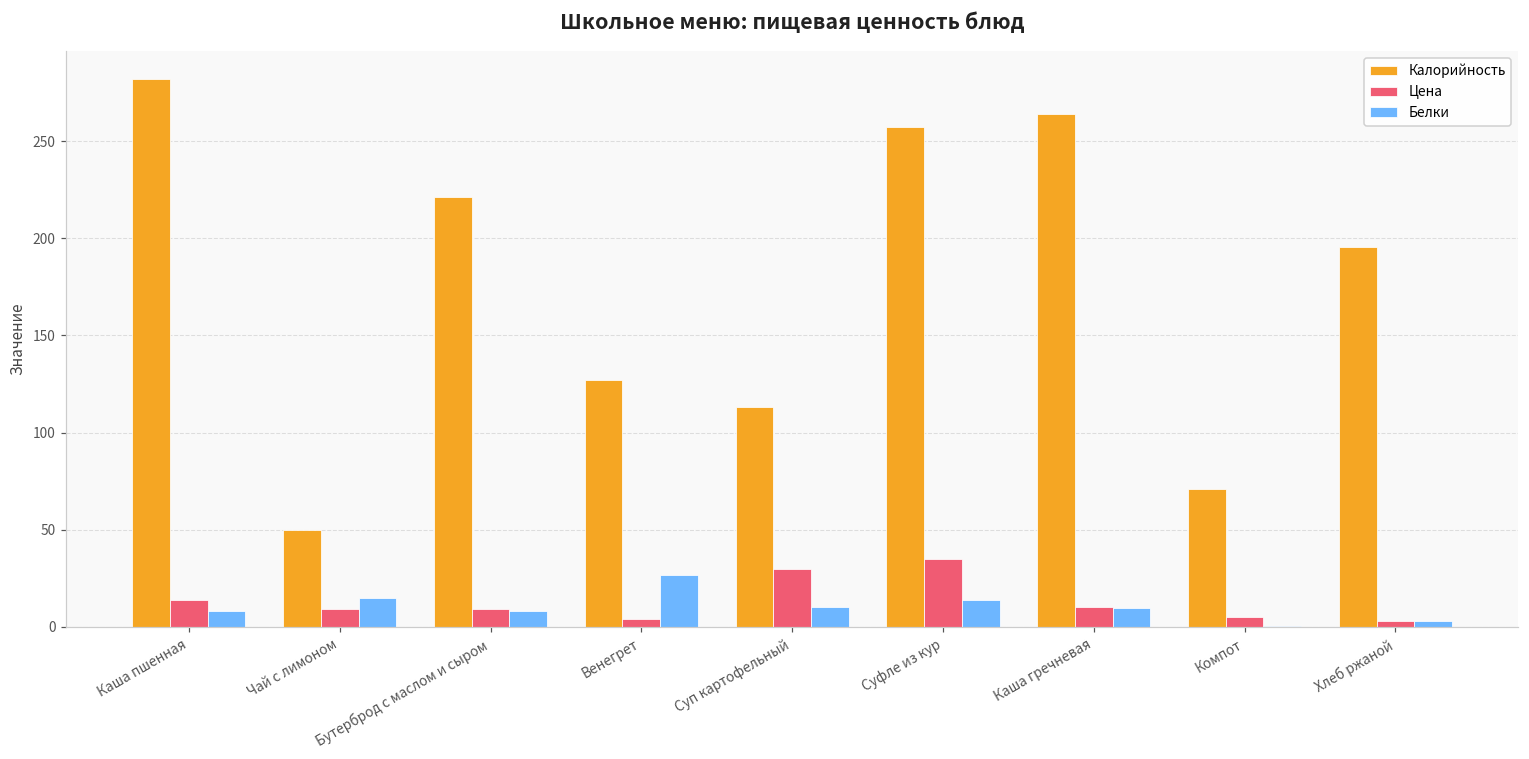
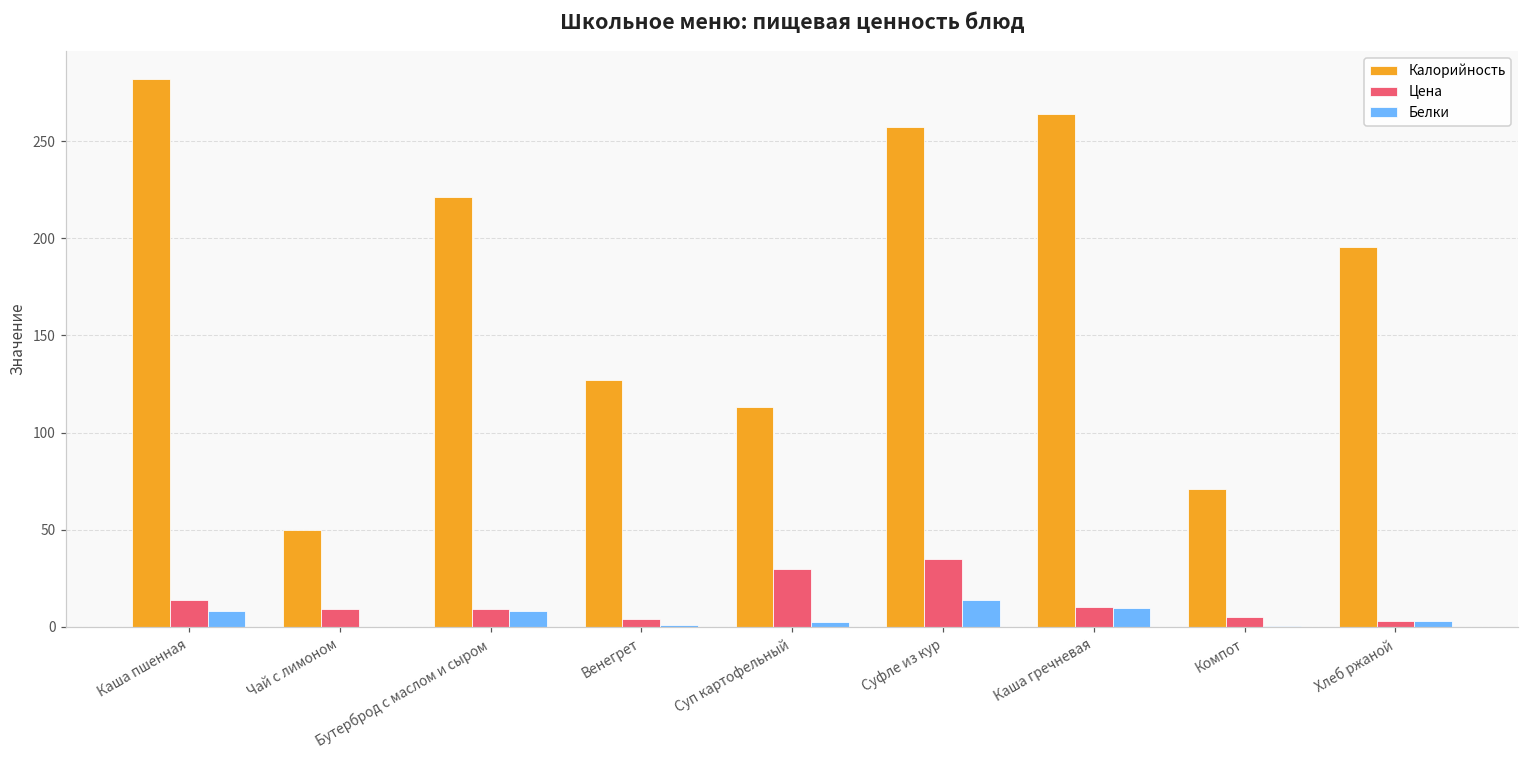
  {
    "Калорийность": {
      "Каша пшенная": 282,
      "Чай с лимоном": 50,
      "Бутерброд с маслом и сыром": 221,
      "Венегрет": 127,
      "Суп картофельный": 113,
      "Суфле из кур": 257,
      "Каша гречневая": 264,
      "Компот": 71,
      "Хлеб ржаной": 195
    },
    "Цена": {
      "Каша пшенная": 14,
      "Чай с лимоном": 9,
      "Бутерброд с маслом и сыром": 9,
      "Венегрет": 4,
      "Суп картофельный": 30,
      "Суфле из кур": 35,
      "Каша гречневая": 10,
      "Компот": 5,
      "Хлеб ржаной": 3
    },
    "Белки": {
      "Каша пшенная": 8,
-     "Чай с лимоном": 15,
+     "Чай с лимоном": 0,
      "Бутерброд с маслом и сыром": 8,
-     "Венегрет": 27,
-     "Суп картофельный": 11,
+     "Венегрет": 1,
+     "Суп картофельный": 3,
      "Суфле из кур": 14,
      "Каша гречневая": 10,
      "Хлеб ржаной": 3
    }
  }
